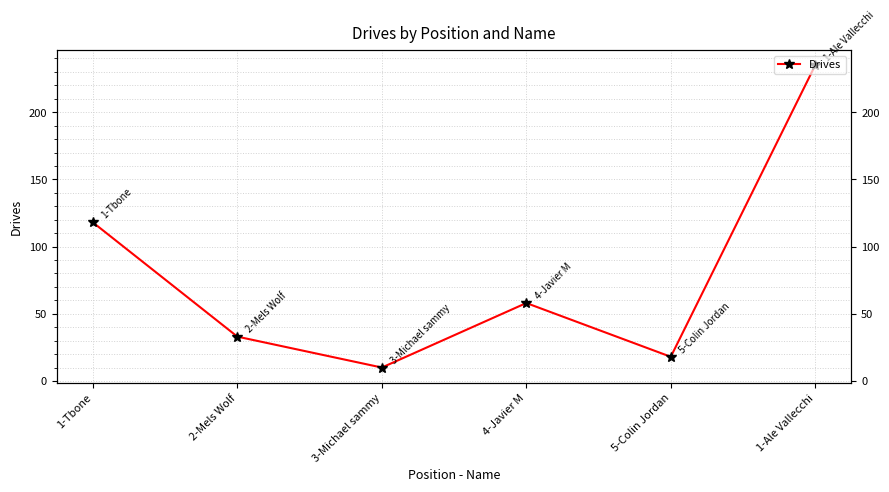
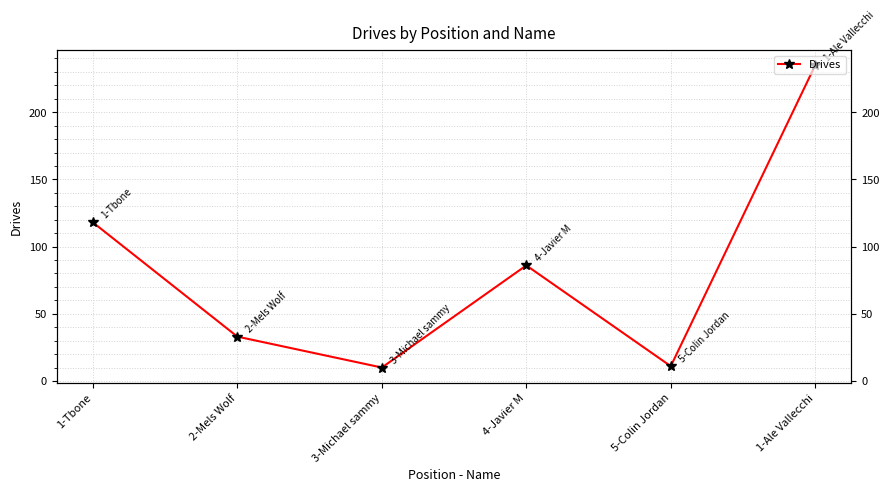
  {
-   "4-Javier M": 58,
-   "5-Colin Jordan": 18
+   "4-Javier M": 86,
+   "5-Colin Jordan": 11
  }
